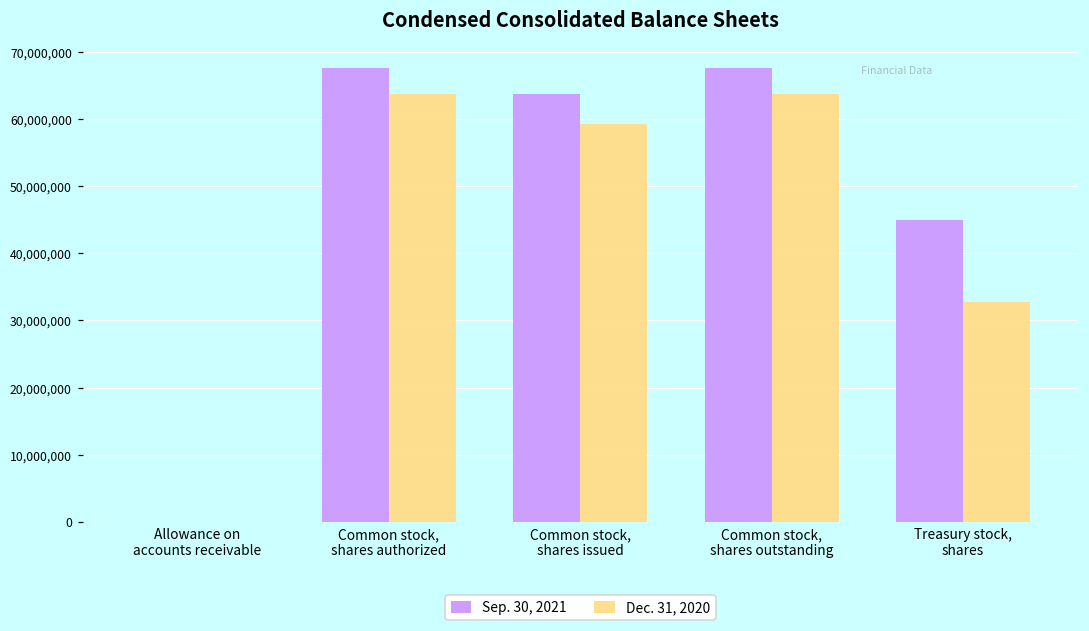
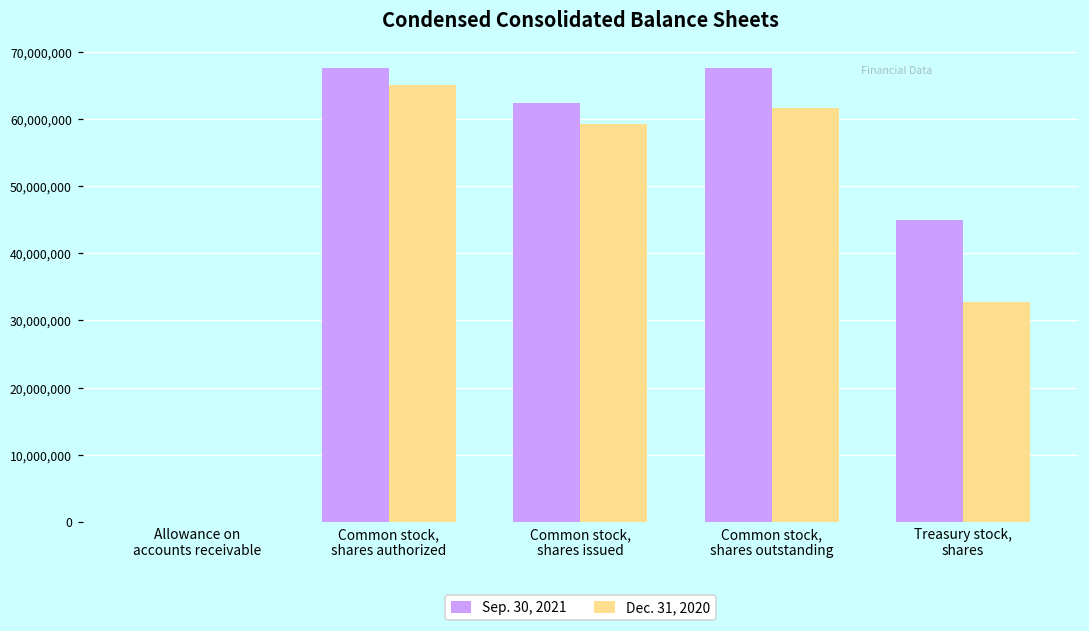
  {
    "Sep. 30, 2021": {
      "Common stock, shares authorized": "68,000,000",
-     "Common stock, shares issued": "64,000,000",
+     "Common stock, shares issued": "62,000,000",
      "Common stock, shares outstanding": "68,000,000",
      "Treasury stock, shares": "45,000,000"
    },
    "Dec. 31, 2020": {
-     "Common stock, shares authorized": "64,000,000",
+     "Common stock, shares authorized": "65,000,000",
      "Common stock, shares issued": "59,000,000",
-     "Common stock, shares outstanding": "64,000,000",
+     "Common stock, shares outstanding": "62,000,000",
      "Treasury stock, shares": "33,000,000"
    }
  }
